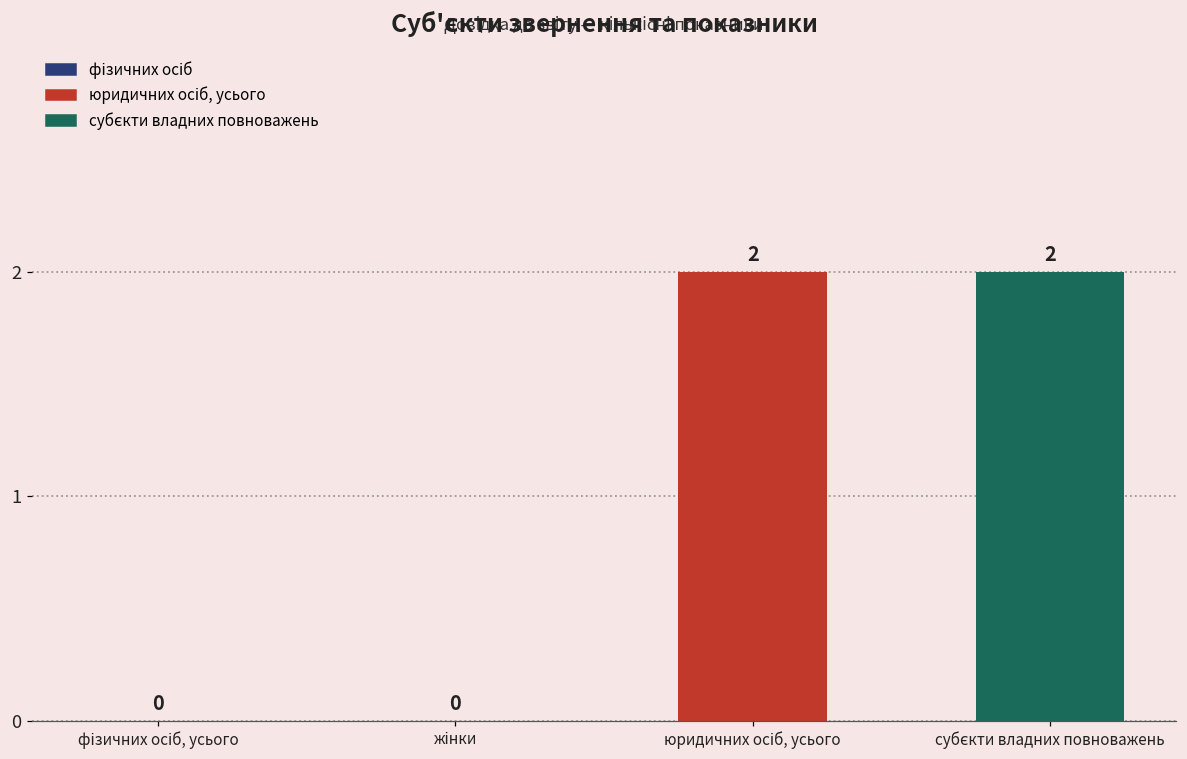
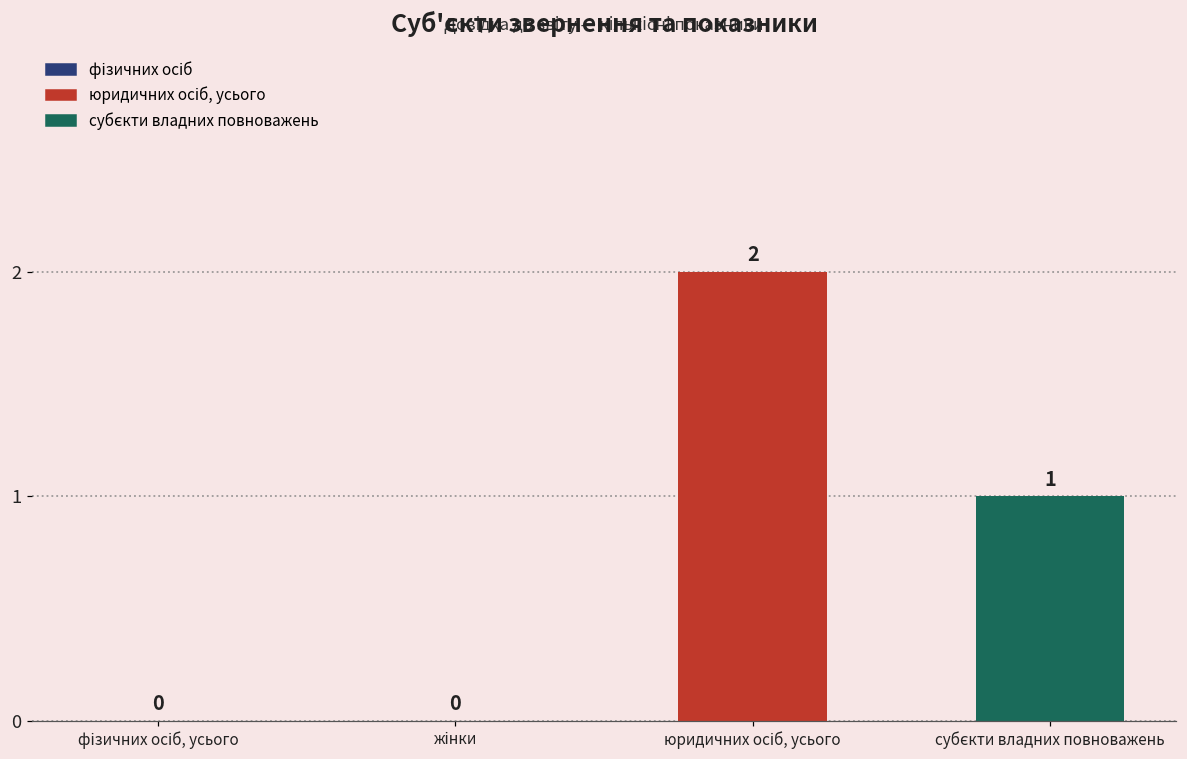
  {
    "фізичних осіб, усього": 0,
    "жінки": 0,
    "юридичних осіб, усього": 2,
-   "субєкти владних повноважень": 2
+   "субєкти владних повноважень": 1
  }
